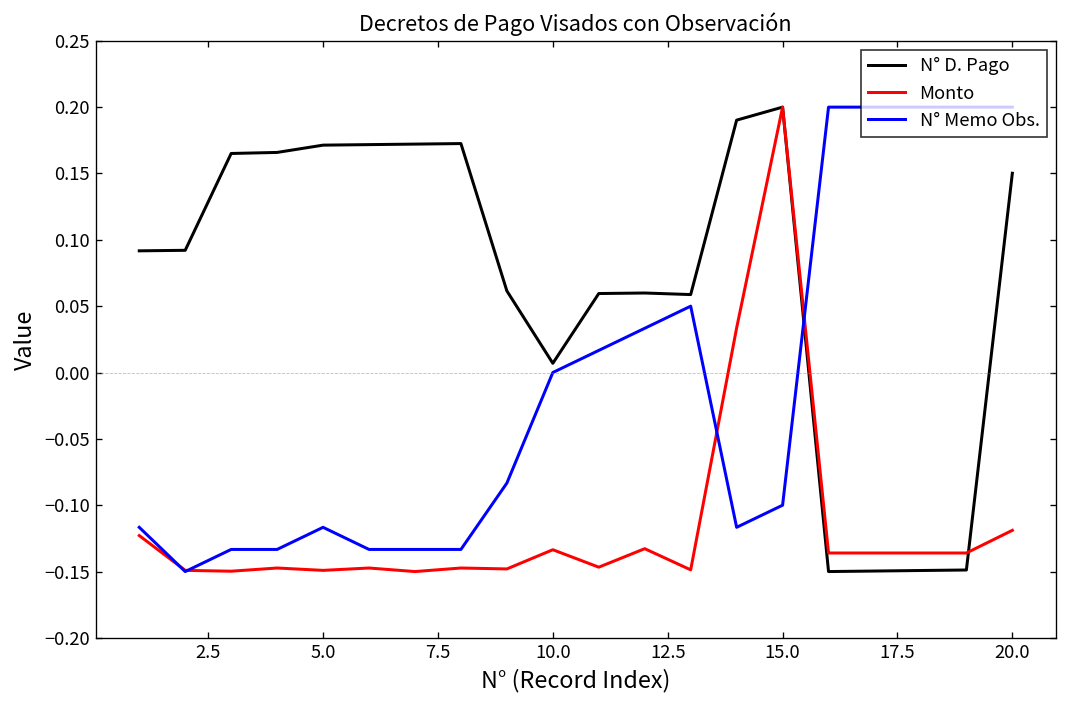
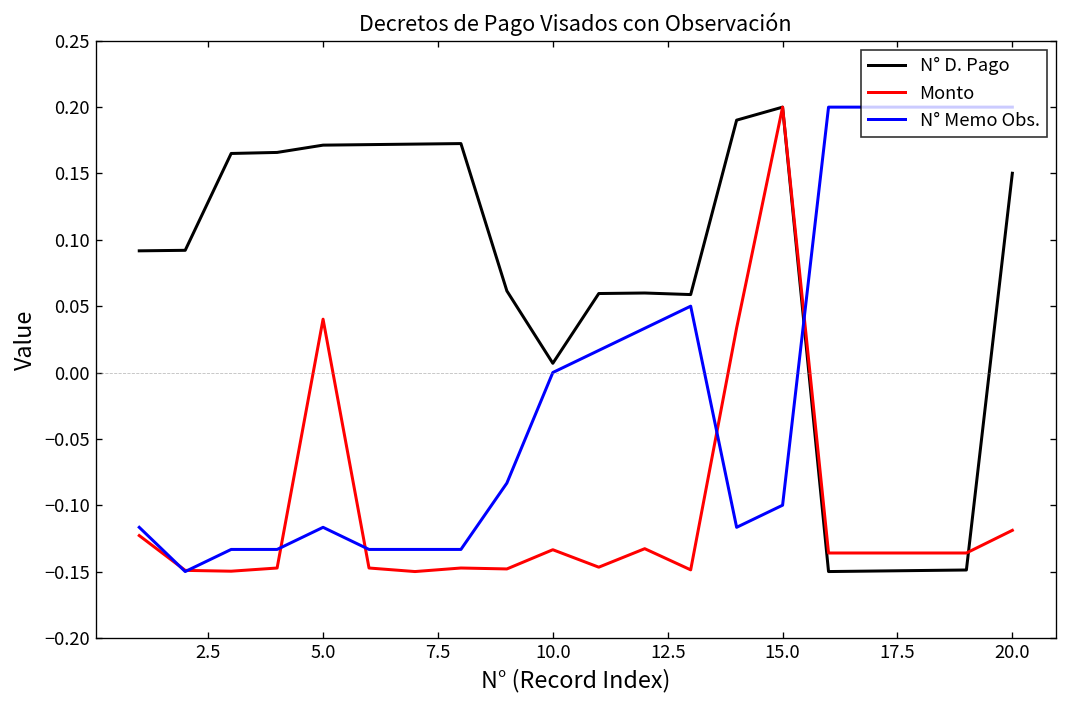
  {
    "N° D. Pago": {
      "5.0": 0.171,
      "10.0": 0.007,
      "20.0": 0.150
    },
    "Monto": {
-     "5.0": -0.149,
+     "5.0": 0.040,
      "10.0": -0.134,
      "20.0": -0.119
    },
    "N° Memo Obs.": {
      "5.0": -0.117,
      "10.0": 0.000,
      "15.0": -0.100
    }
  }
